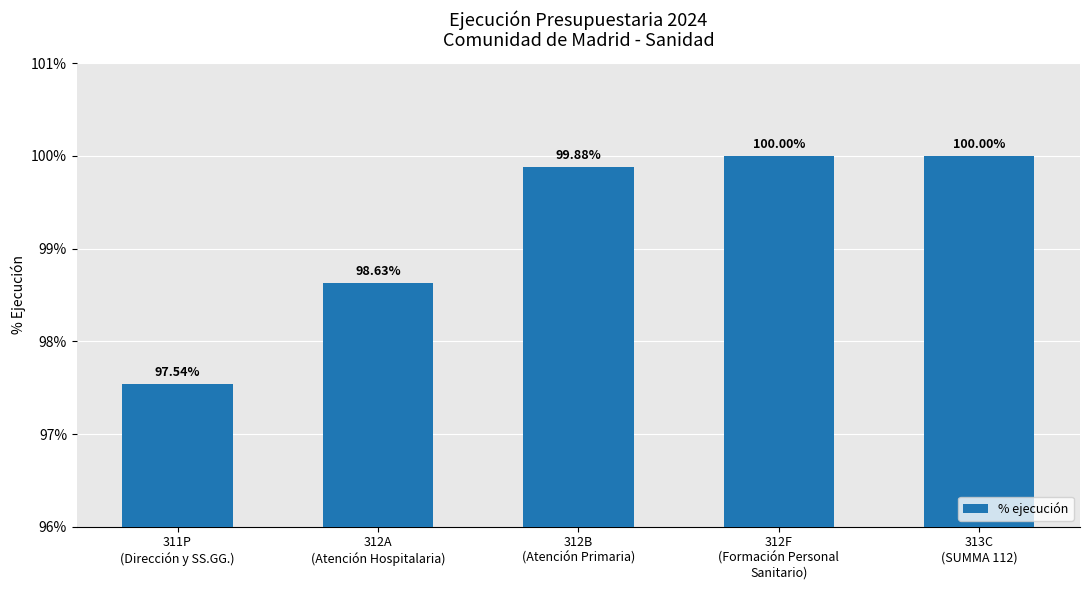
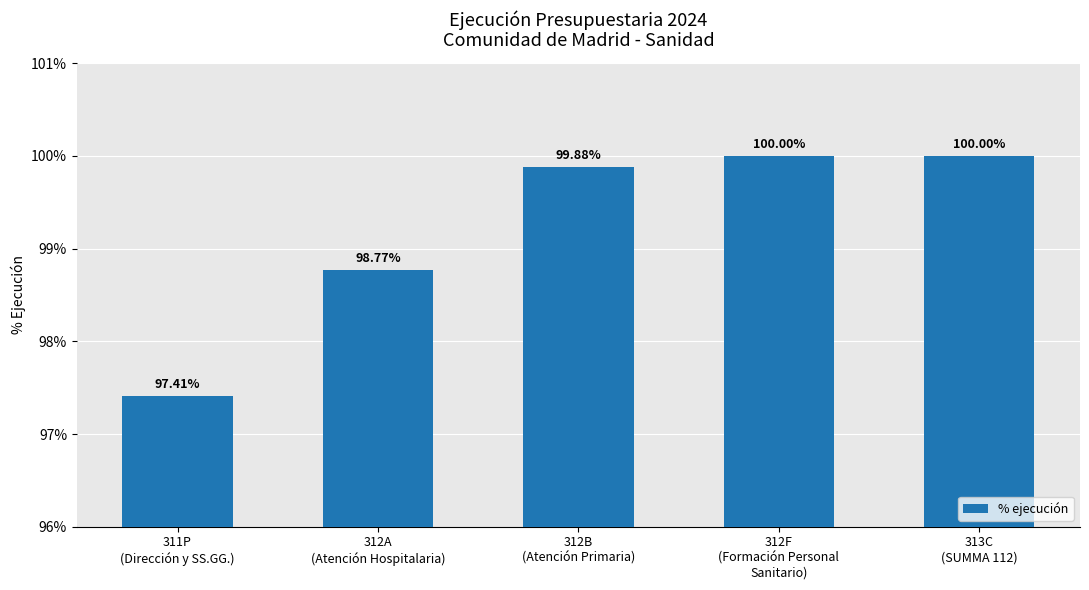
  {
-   "311P (Dirección y SS.GG.)": "97.54%",
-   "312A (Atención Hospitalaria)": "98.63%",
+   "311P (Dirección y SS.GG.)": "97.41%",
+   "312A (Atención Hospitalaria)": "98.77%",
    "312B (Atención Primaria)": "99.88%",
    "312F (Formación Personal Sanitario)": "100.00%",
    "313C (SUMMA 112)": "100.00%"
  }
